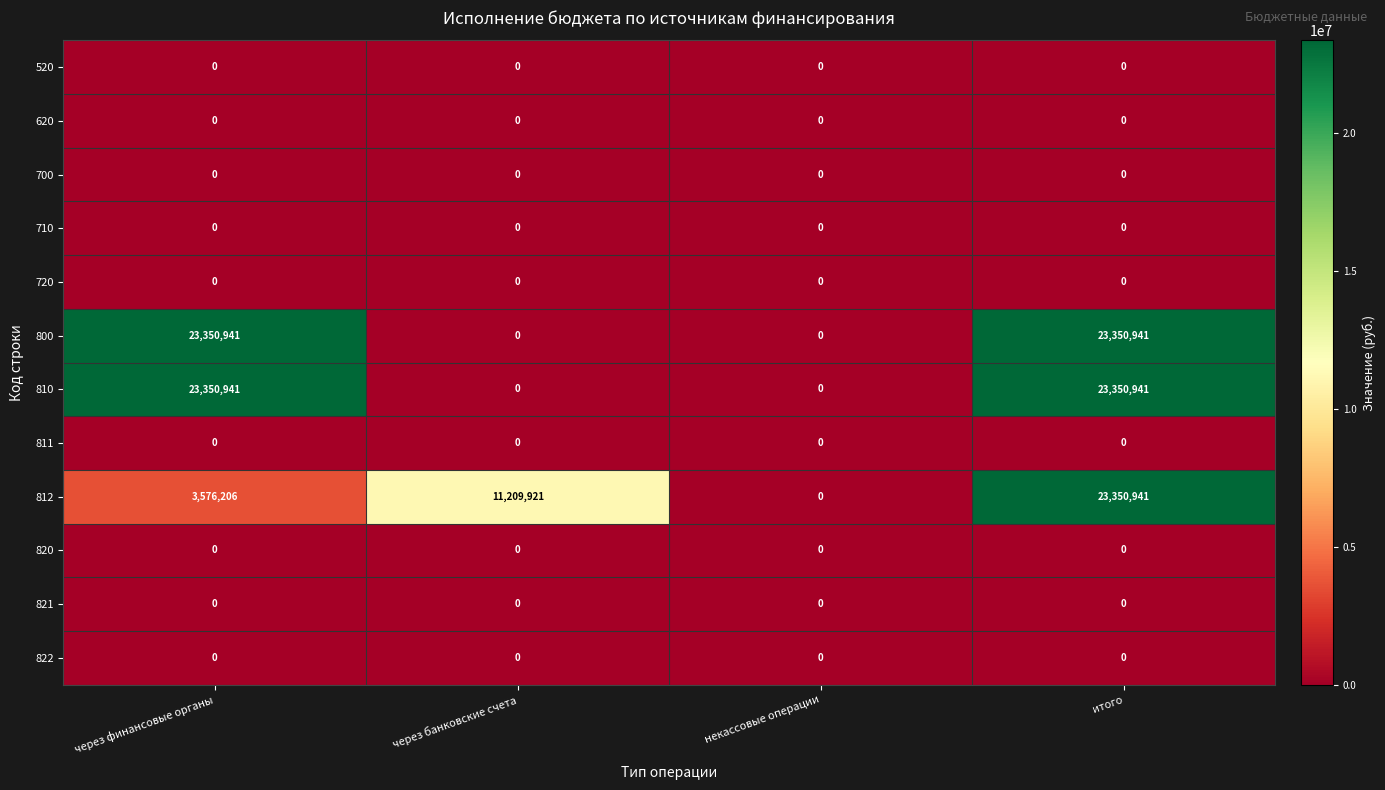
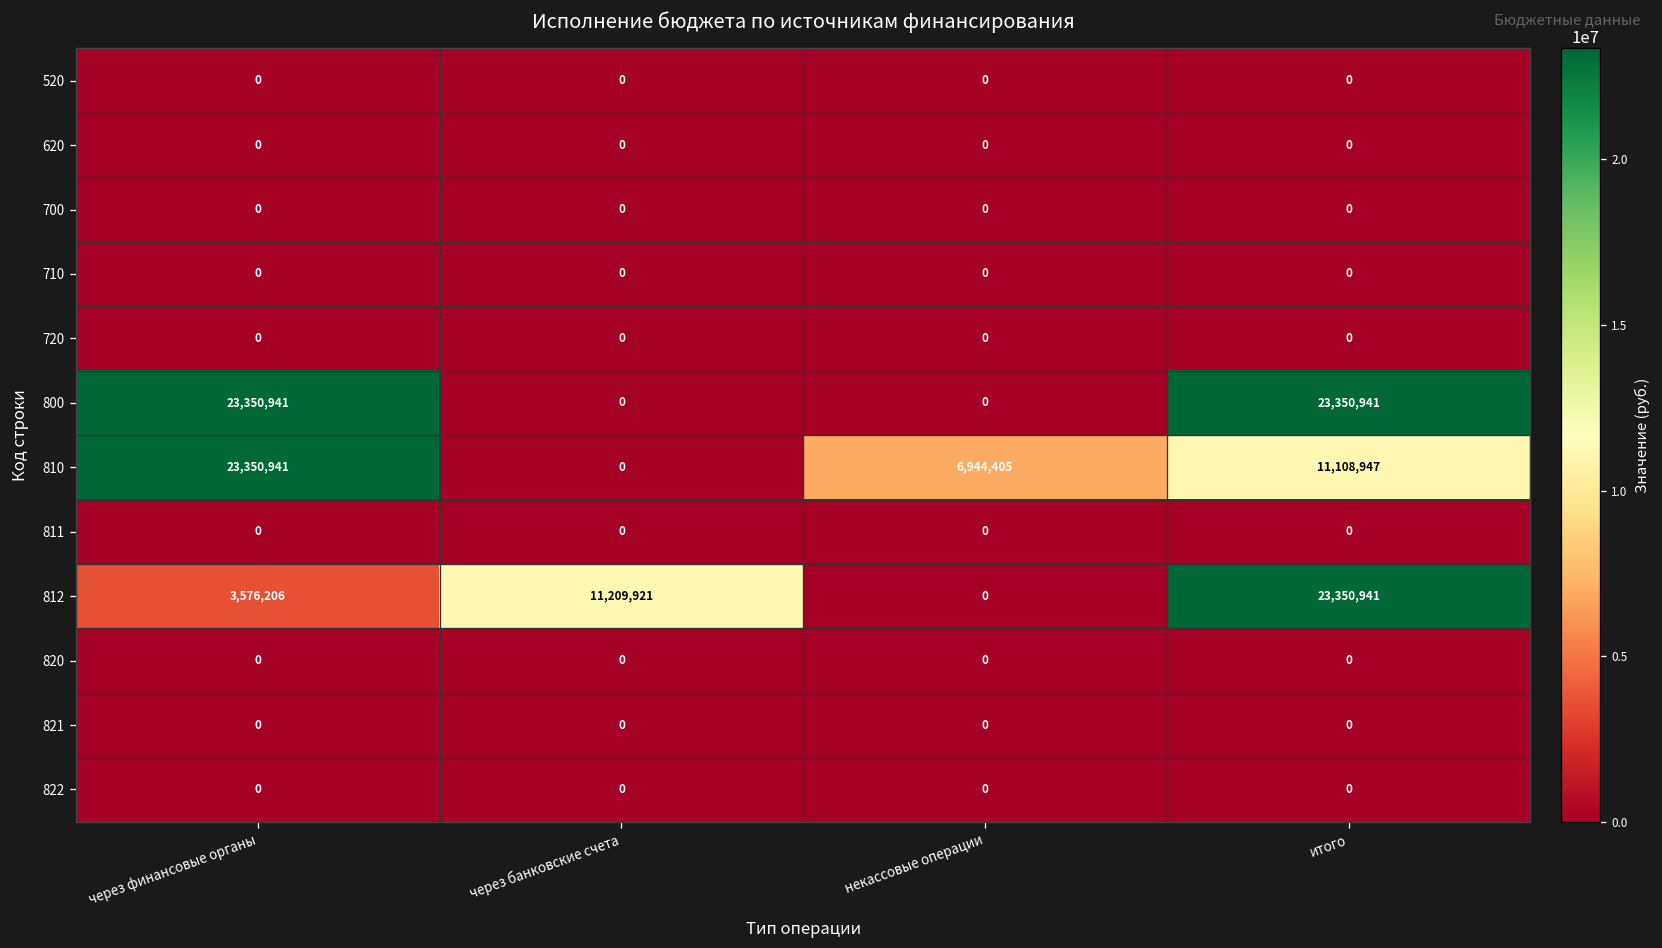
  {
    "520": {
      "через финансовые органы": "0",
      "через банковские счета": "0",
      "некассовые операции": "0",
      "итого": "0"
    },
    "620": {
      "через финансовые органы": "0",
      "через банковские счета": "0",
      "некассовые операции": "0",
      "итого": "0"
    },
    "700": {
      "через финансовые органы": "0",
      "через банковские счета": "0",
      "некассовые операции": "0",
      "итого": "0"
    },
    "710": {
      "через финансовые органы": "0",
      "через банковские счета": "0",
      "некассовые операции": "0",
      "итого": "0"
    },
    "720": {
      "через финансовые органы": "0",
      "через банковские счета": "0",
      "некассовые операции": "0",
      "итого": "0"
    },
    "800": {
      "через финансовые органы": "23,350,941",
      "через банковские счета": "0",
      "некассовые операции": "0",
      "итого": "23,350,941"
    },
    "810": {
      "через финансовые органы": "23,350,941",
      "через банковские счета": "0",
-     "некассовые операции": "0",
-     "итого": "23,350,941"
+     "некассовые операции": "6,944,405",
+     "итого": "11,108,947"
    },
    "811": {
      "через финансовые органы": "0",
      "через банковские счета": "0",
      "некассовые операции": "0",
      "итого": "0"
    },
    "812": {
      "через финансовые органы": "3,576,206",
      "через банковские счета": "11,209,921",
      "некассовые операции": "0",
      "итого": "23,350,941"
    },
    "820": {
      "через финансовые органы": "0",
      "через банковские счета": "0",
      "некассовые операции": "0",
      "итого": "0"
    },
    "821": {
      "через финансовые органы": "0",
      "через банковские счета": "0",
      "некассовые операции": "0",
      "итого": "0"
    },
    "822": {
      "через финансовые органы": "0",
      "через банковские счета": "0",
      "некассовые операции": "0",
      "итого": "0"
    }
  }
